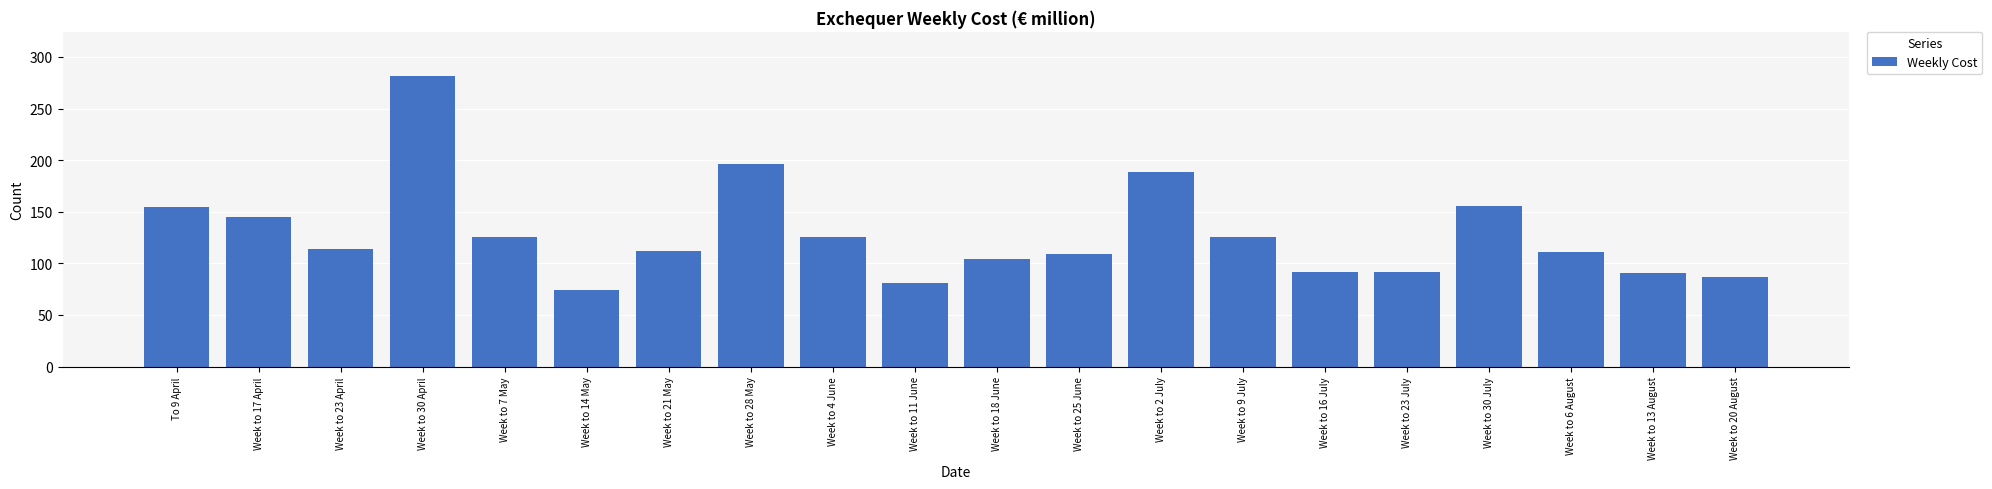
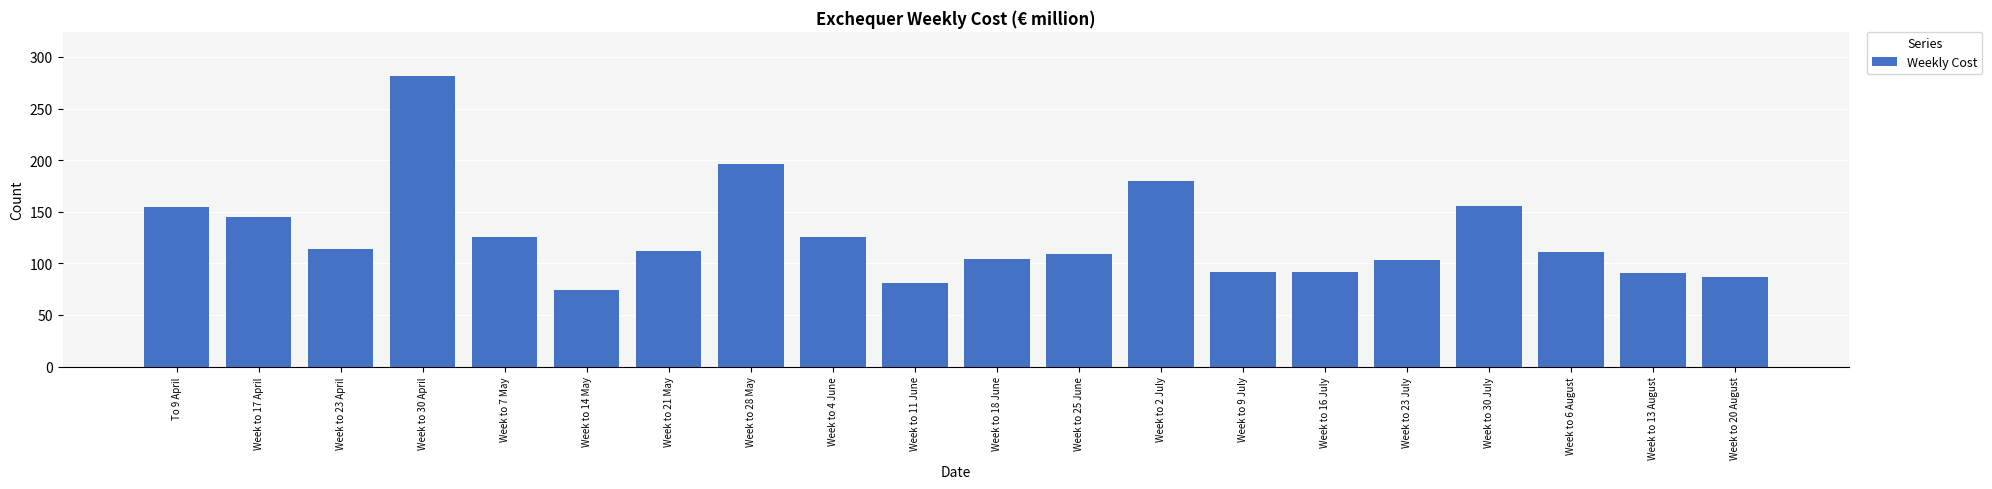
  {
    "To 9 April": 155,
    "Week to 17 April": 145,
    "Week to 23 April": 114,
    "Week to 30 April": 282,
    "Week to 7 May": 126,
    "Week to 14 May": 74,
    "Week to 21 May": 112,
    "Week to 28 May": 196,
    "Week to 4 June": 126,
    "Week to 11 June": 81,
    "Week to 18 June": 104,
    "Week to 25 June": 109,
-   "Week to 2 July": 189,
-   "Week to 9 July": 126,
+   "Week to 2 July": 180,
+   "Week to 9 July": 92,
    "Week to 16 July": 92,
-   "Week to 23 July": 92,
+   "Week to 23 July": 103,
    "Week to 30 July": 156,
    "Week to 6 August": 111,
    "Week to 13 August": 91,
    "Week to 20 August": 87
  }
